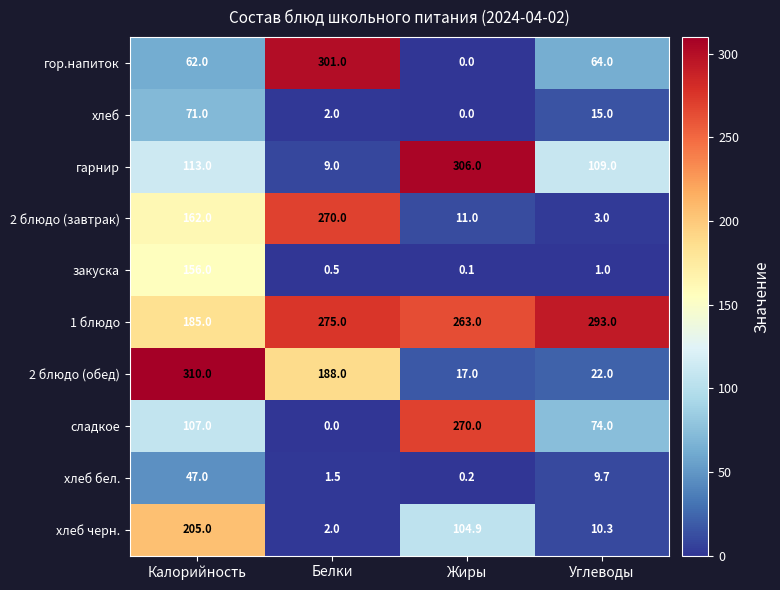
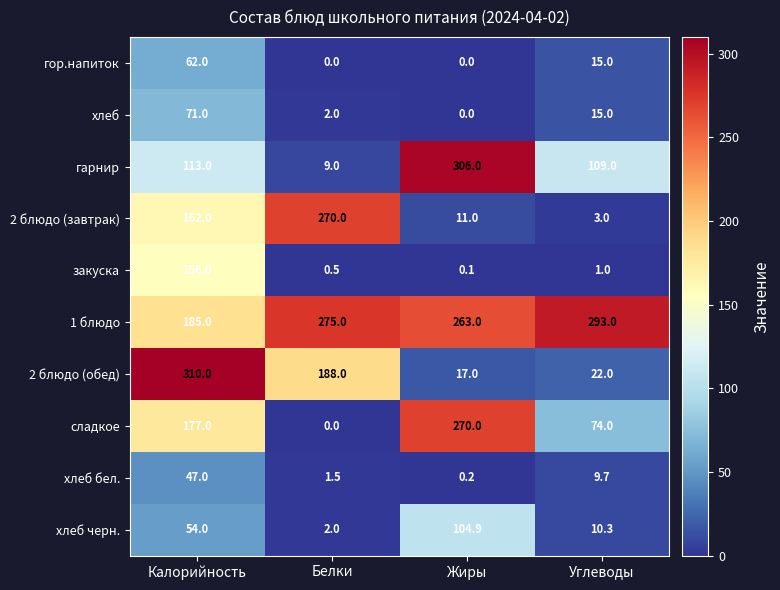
  {
    "гор.напиток": {
      "Калорийность": 62.0,
-     "Белки": 301.0,
+     "Белки": 0.0,
      "Жиры": 0.0,
-     "Углеводы": 64.0
+     "Углеводы": 15.0
    },
    "хлеб": {
      "Калорийность": 71.0,
      "Белки": 2.0,
      "Жиры": 0.0,
      "Углеводы": 15.0
    },
    "гарнир": {
      "Калорийность": 113.0,
      "Белки": 9.0,
      "Жиры": 306.0,
      "Углеводы": 109.0
    },
    "2 блюдо (завтрак)": {
      "Калорийность": 162.0,
      "Белки": 270.0,
      "Жиры": 11.0,
      "Углеводы": 3.0
    },
    "закуска": {
      "Калорийность": 156.0,
      "Белки": 0.5,
      "Жиры": 0.1,
      "Углеводы": 1.0
    },
    "1 блюдо": {
      "Калорийность": 185.0,
      "Белки": 275.0,
      "Жиры": 263.0,
      "Углеводы": 293.0
    },
    "2 блюдо (обед)": {
      "Калорийность": 310.0,
      "Белки": 188.0,
      "Жиры": 17.0,
      "Углеводы": 22.0
    },
    "сладкое": {
-     "Калорийность": 107.0,
+     "Калорийность": 177.0,
      "Белки": 0.0,
      "Жиры": 270.0,
      "Углеводы": 74.0
    },
    "хлеб бел.": {
      "Калорийность": 47.0,
      "Белки": 1.5,
      "Жиры": 0.2,
      "Углеводы": 9.7
    },
    "хлеб черн.": {
-     "Калорийность": 205.0,
+     "Калорийность": 54.0,
      "Белки": 2.0,
      "Жиры": 104.9,
      "Углеводы": 10.3
    }
  }
